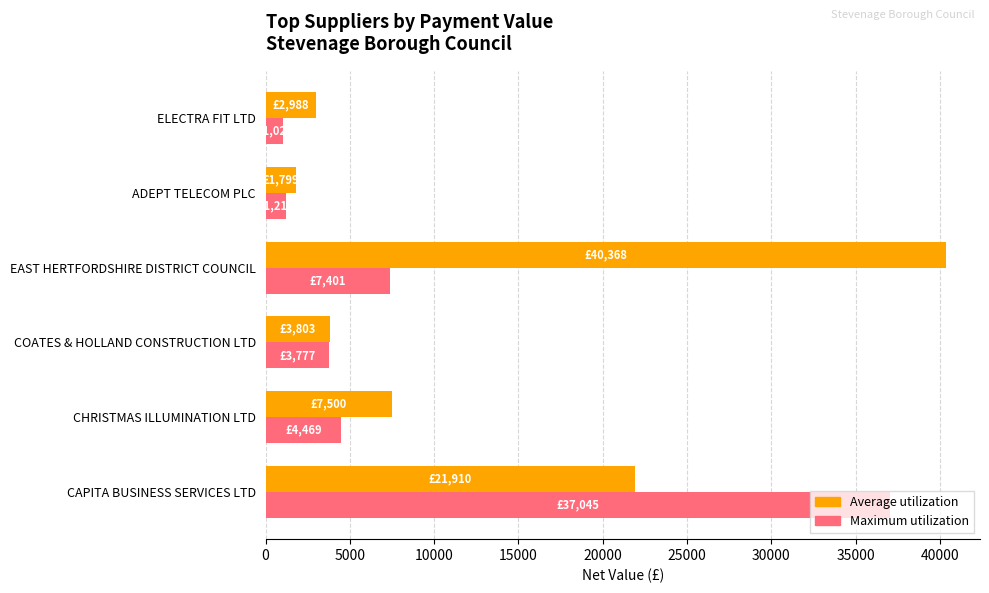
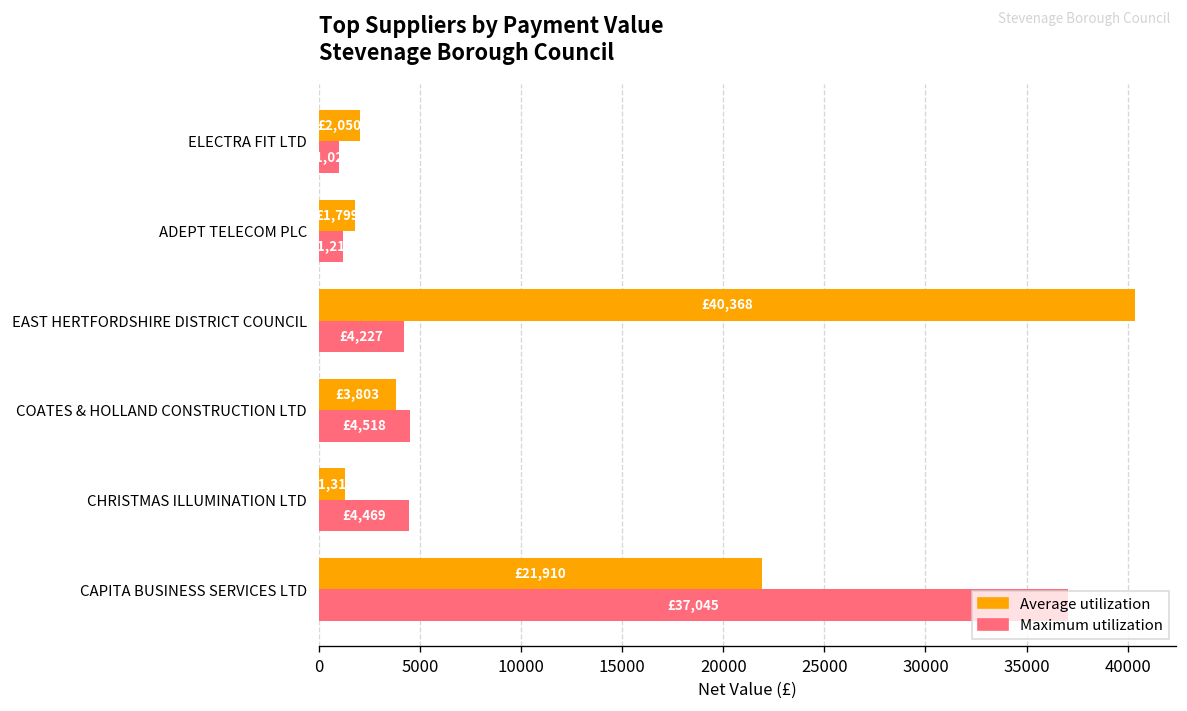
  {
    "Average utilization": {
-     "ELECTRA FIT LTD": "£2,988",
+     "ELECTRA FIT LTD": "£2,050",
      "ADEPT TELECOM PLC": "£1,799",
      "EAST HERTFORDSHIRE DISTRICT COUNCIL": "£40,368",
      "COATES & HOLLAND CONSTRUCTION LTD": "£3,803",
-     "CHRISTMAS ILLUMINATION LTD": "£7,500",
+     "CHRISTMAS ILLUMINATION LTD": "£1,311",
      "CAPITA BUSINESS SERVICES LTD": "£21,910"
    },
    "Maximum utilization": {
-     "EAST HERTFORDSHIRE DISTRICT COUNCIL": "£7,401",
-     "COATES & HOLLAND CONSTRUCTION LTD": "£3,777",
+     "EAST HERTFORDSHIRE DISTRICT COUNCIL": "£4,227",
+     "COATES & HOLLAND CONSTRUCTION LTD": "£4,518",
      "CHRISTMAS ILLUMINATION LTD": "£4,469"
    }
  }
